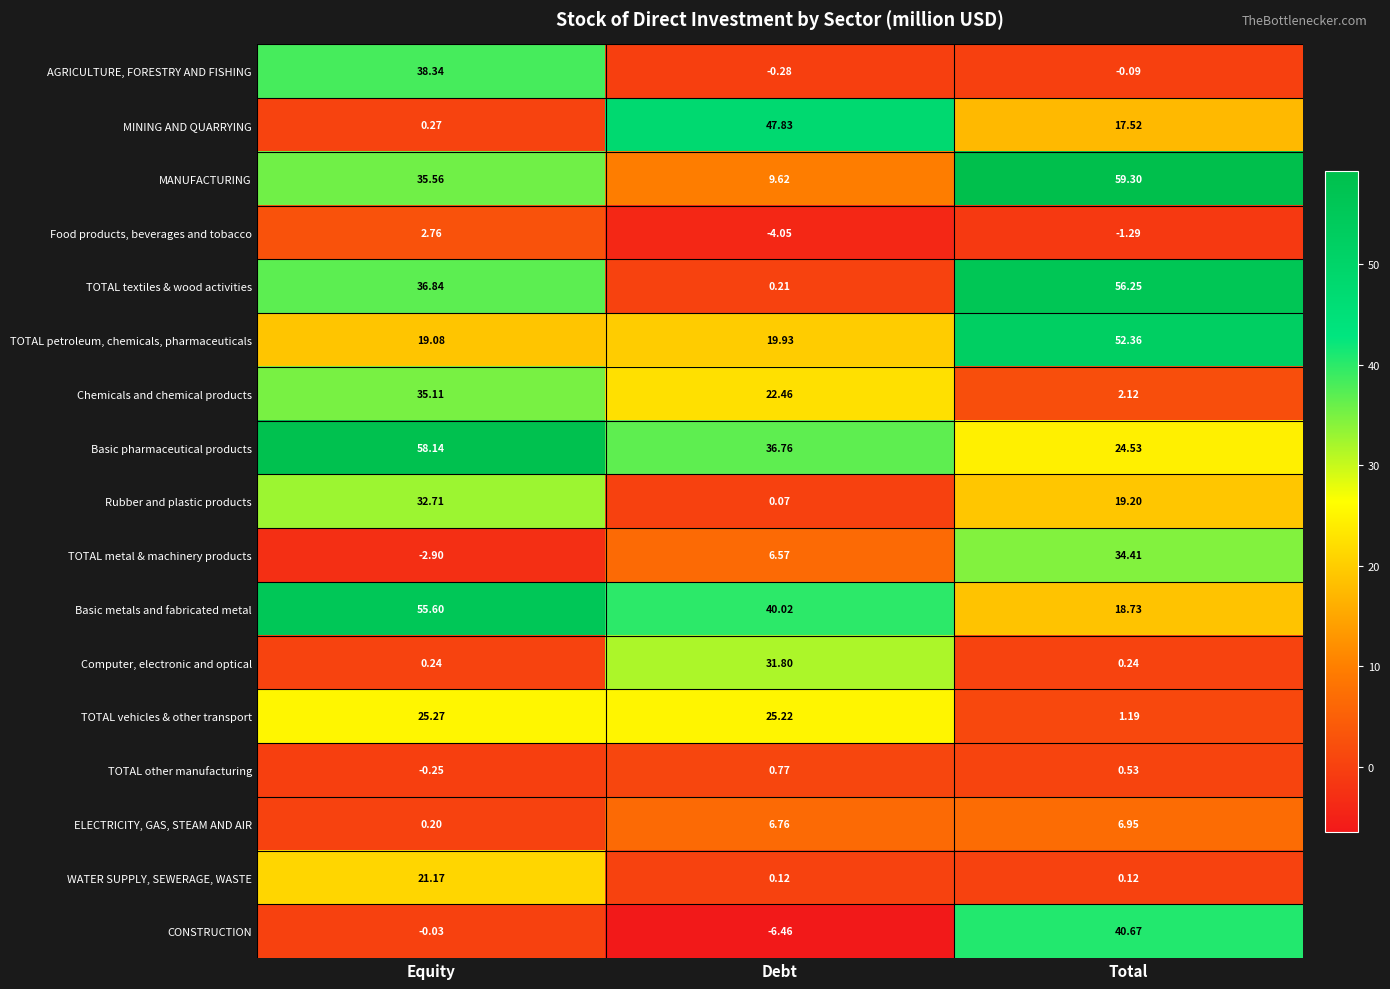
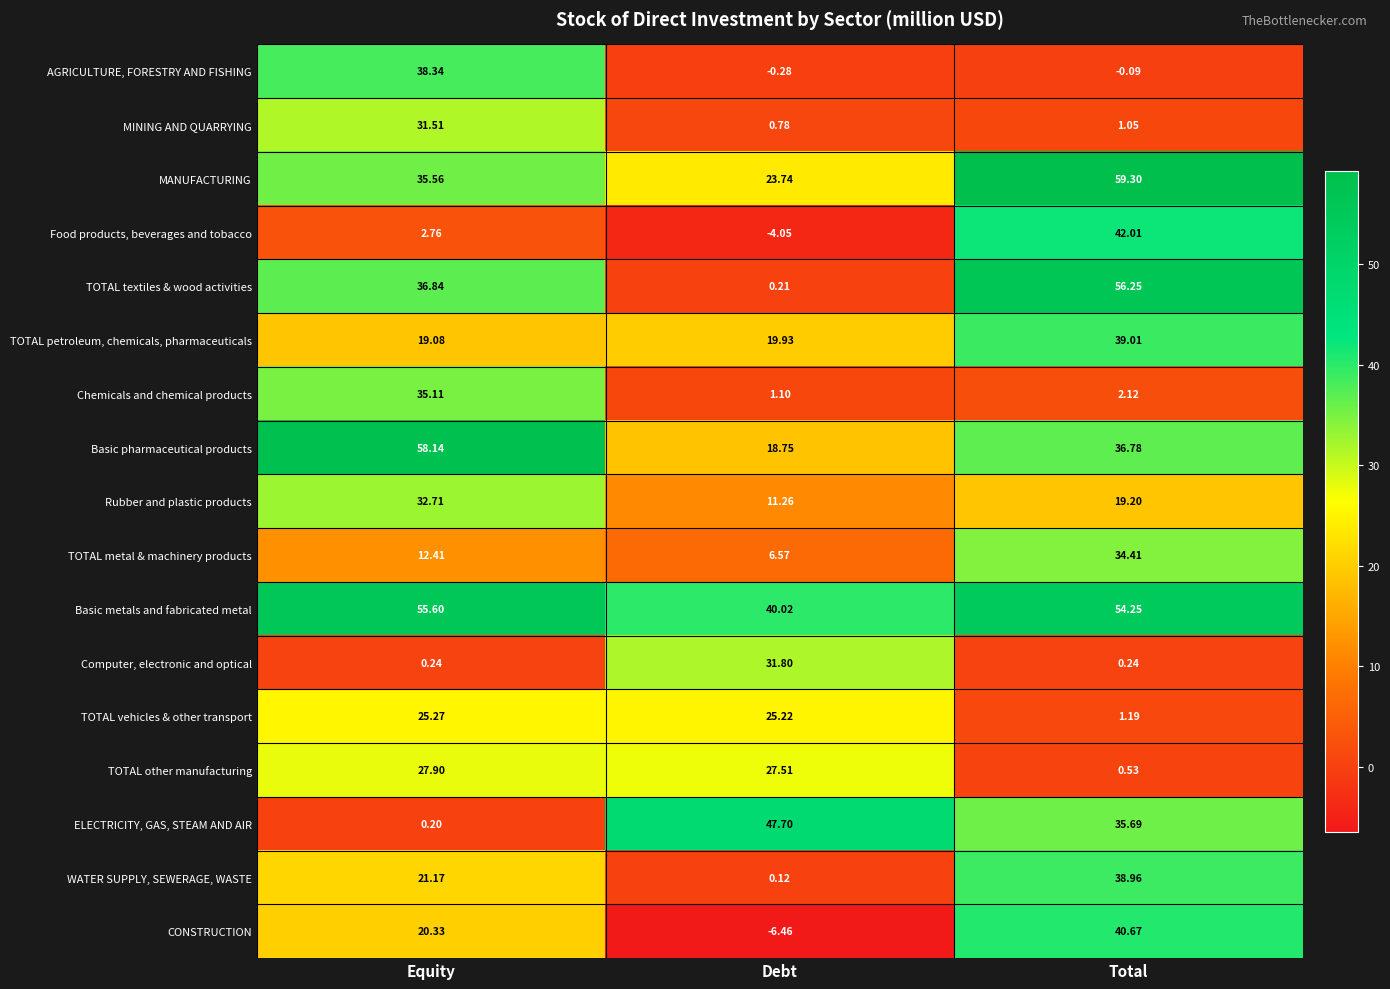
  {
    "AGRICULTURE, FORESTRY AND FISHING": {
      "Equity": 38.34,
      "Debt": -0.28,
      "Total": -0.09
    },
    "MINING AND QUARRYING": {
-     "Equity": 0.27,
-     "Debt": 47.83,
-     "Total": 17.52
+     "Equity": 31.51,
+     "Debt": 0.78,
+     "Total": 1.05
    },
    "MANUFACTURING": {
      "Equity": 35.56,
-     "Debt": 9.62,
+     "Debt": 23.74,
      "Total": 59.30
    },
    "Food products, beverages and tobacco": {
      "Equity": 2.76,
      "Debt": -4.05,
-     "Total": -1.29
+     "Total": 42.01
    },
    "TOTAL textiles & wood activities": {
      "Equity": 36.84,
      "Debt": 0.21,
      "Total": 56.25
    },
    "TOTAL petroleum, chemicals, pharmaceuticals": {
      "Equity": 19.08,
      "Debt": 19.93,
-     "Total": 52.36
+     "Total": 39.01
    },
    "Chemicals and chemical products": {
      "Equity": 35.11,
-     "Debt": 22.46,
+     "Debt": 1.10,
      "Total": 2.12
    },
    "Basic pharmaceutical products": {
      "Equity": 58.14,
-     "Debt": 36.76,
-     "Total": 24.53
+     "Debt": 18.75,
+     "Total": 36.78
    },
    "Rubber and plastic products": {
      "Equity": 32.71,
-     "Debt": 0.07,
+     "Debt": 11.26,
      "Total": 19.20
    },
    "TOTAL metal & machinery products": {
-     "Equity": -2.90,
+     "Equity": 12.41,
      "Debt": 6.57,
      "Total": 34.41
    },
    "Basic metals and fabricated metal": {
      "Equity": 55.60,
      "Debt": 40.02,
-     "Total": 18.73
+     "Total": 54.25
    },
    "Computer, electronic and optical": {
      "Equity": 0.24,
      "Debt": 31.80,
      "Total": 0.24
    },
    "TOTAL vehicles & other transport": {
      "Equity": 25.27,
      "Debt": 25.22,
      "Total": 1.19
    },
    "TOTAL other manufacturing": {
-     "Equity": -0.25,
-     "Debt": 0.77,
+     "Equity": 27.90,
+     "Debt": 27.51,
      "Total": 0.53
    },
    "ELECTRICITY, GAS, STEAM AND AIR": {
      "Equity": 0.20,
-     "Debt": 6.76,
-     "Total": 6.95
+     "Debt": 47.70,
+     "Total": 35.69
    },
    "WATER SUPPLY, SEWERAGE, WASTE": {
      "Equity": 21.17,
      "Debt": 0.12,
-     "Total": 0.12
+     "Total": 38.96
    },
    "CONSTRUCTION": {
-     "Equity": -0.03,
+     "Equity": 20.33,
      "Debt": -6.46,
      "Total": 40.67
    }
  }
